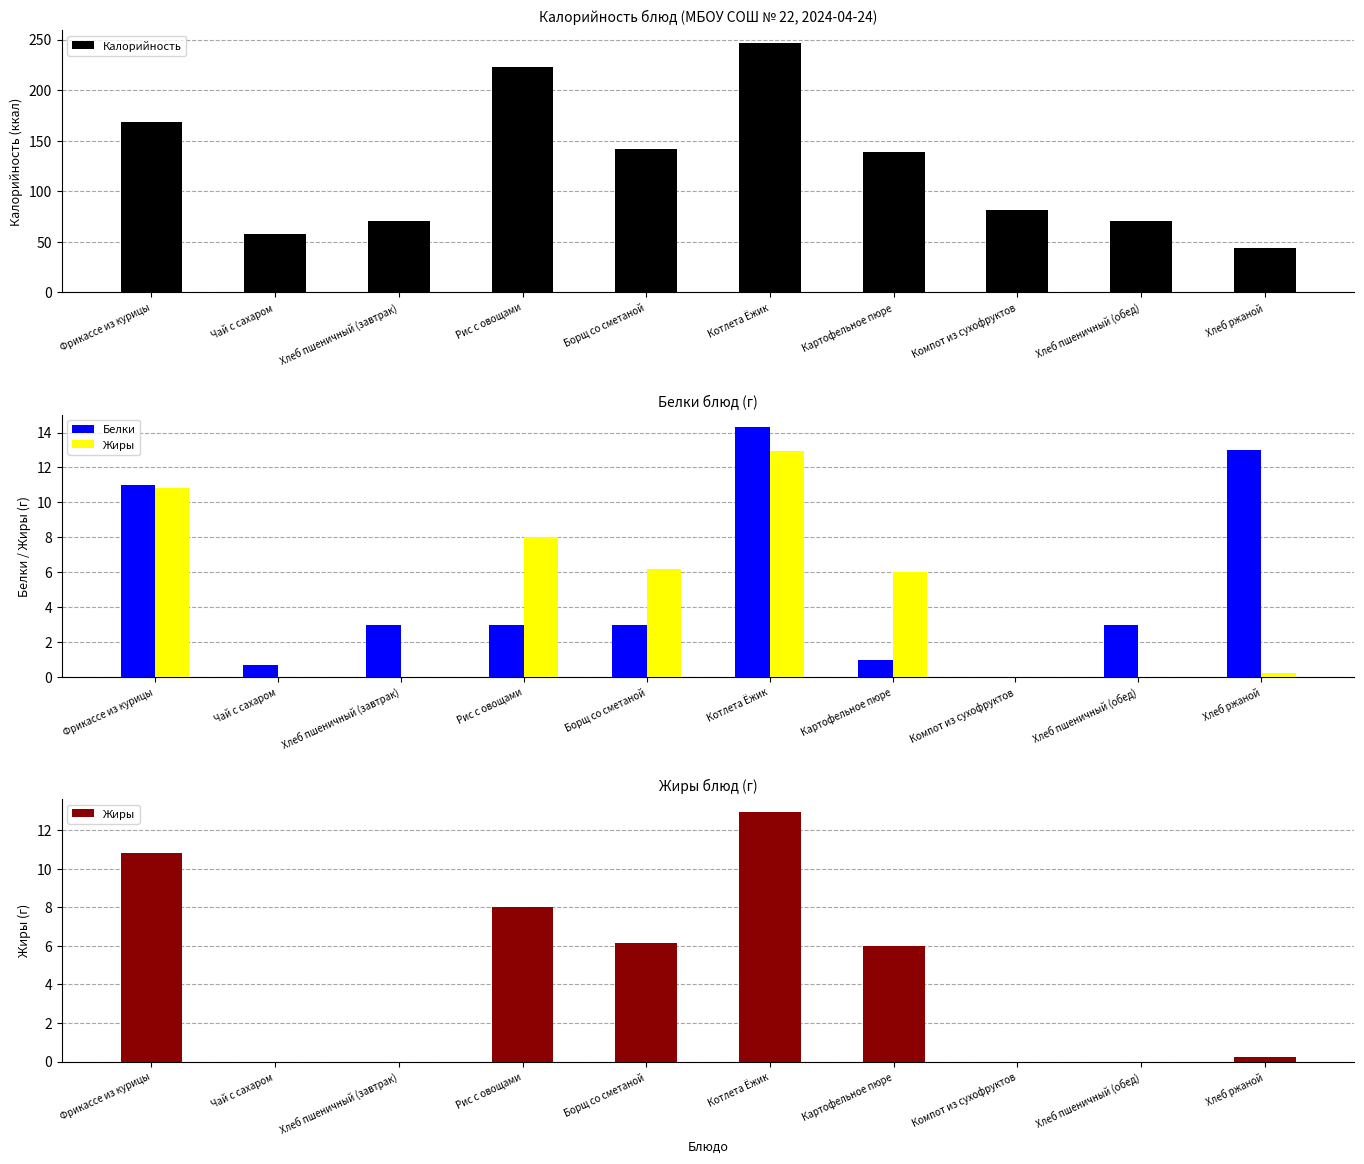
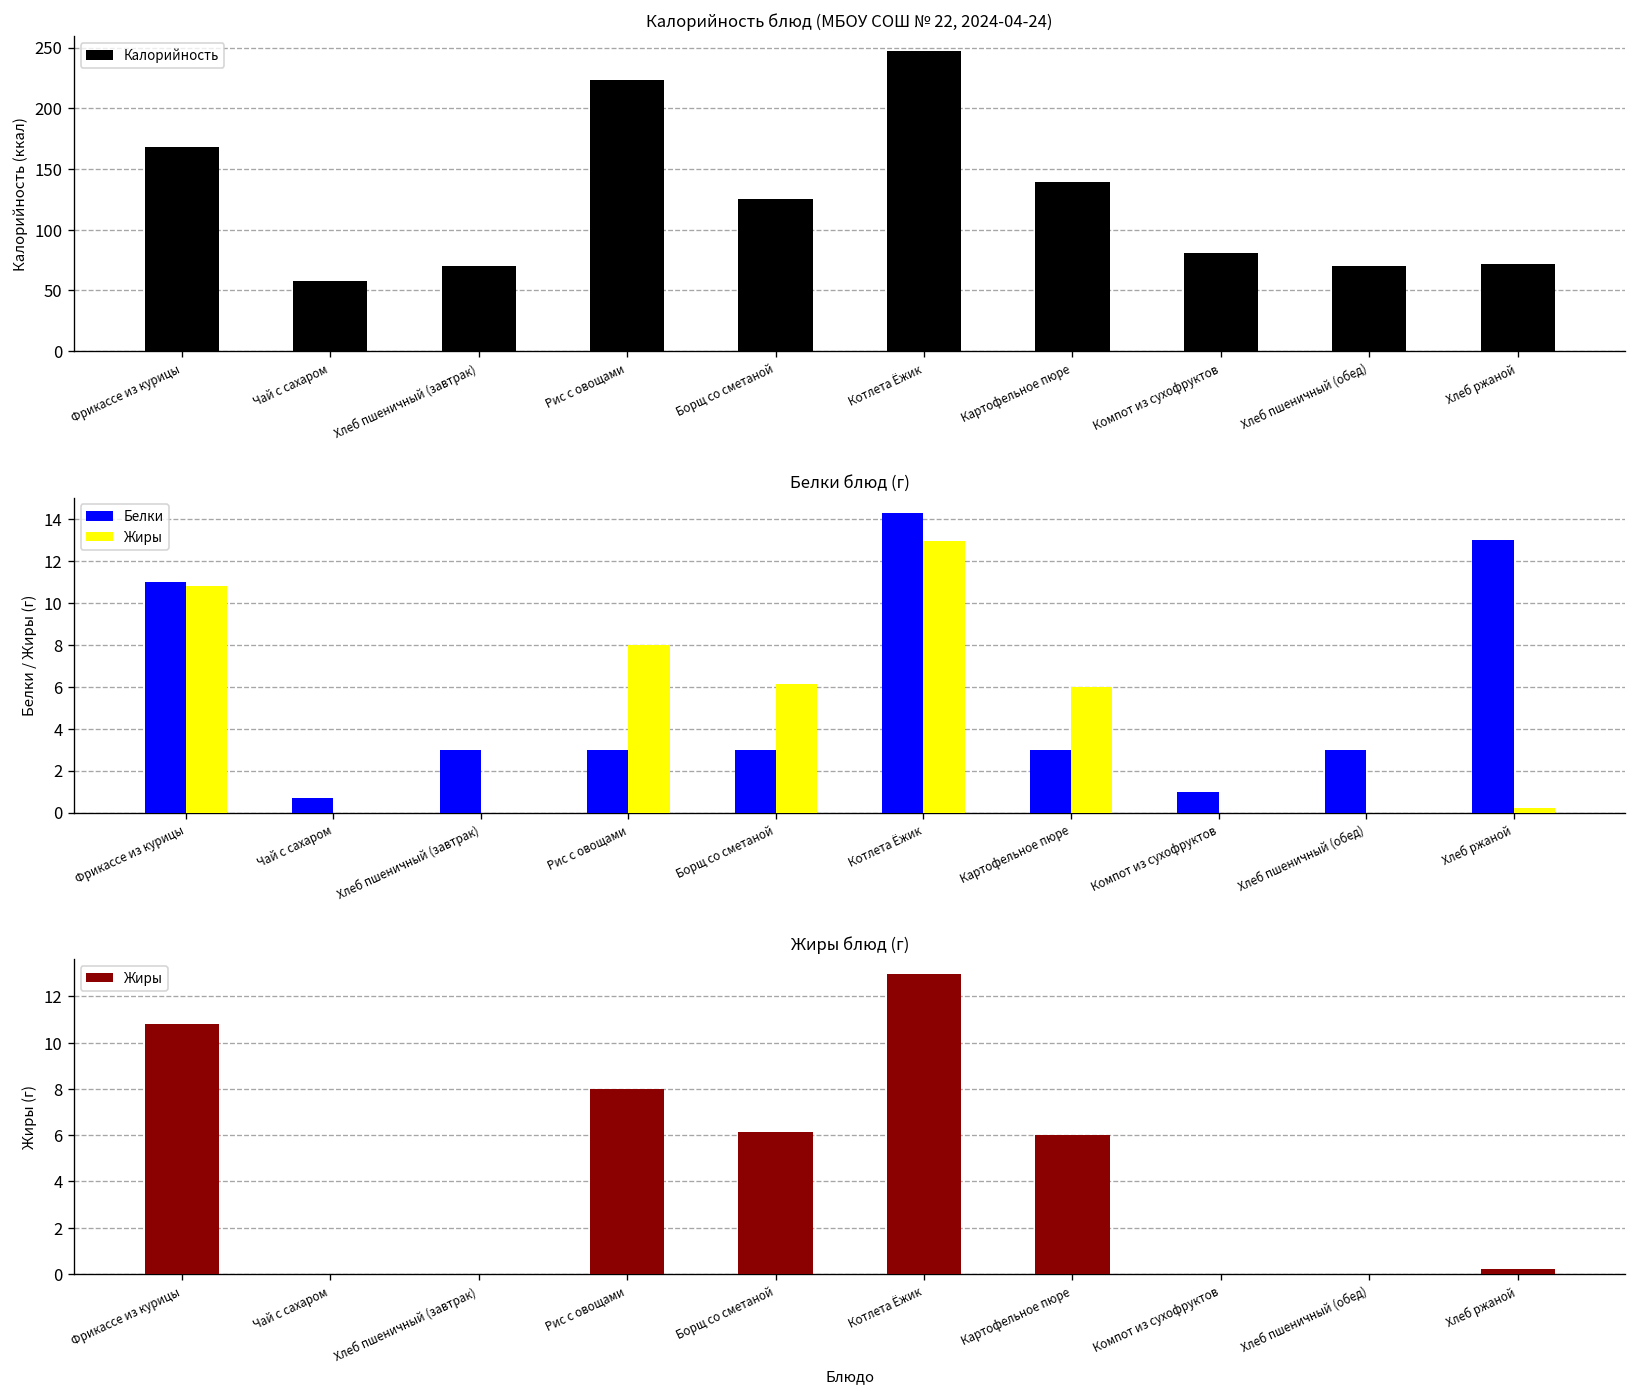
  {
    "Калорийность блюд (МБОУ СОШ № 22, 2024-04-24)": {
      "Фрикассе из курицы": 168,
      "Чай с сахаром": 58,
      "Хлеб пшеничный (завтрак)": 71,
      "Рис с овощами": 223,
-     "Борщ со сметаной": 142,
+     "Борщ со сметаной": 125,
      "Котлета Ёжик": 247,
      "Картофельное пюре": 139,
      "Компот из сухофруктов": 81,
      "Хлеб пшеничный (обед)": 71,
-     "Хлеб ржаной": 44
+     "Хлеб ржаной": 72
    },
    "Белки блюд (г)": {
      "Белки": {
        "Фрикассе из курицы": 11,
        "Чай с сахаром": 0.7,
        "Хлеб пшеничный (завтрак)": 3,
        "Рис с овощами": 3,
        "Борщ со сметаной": 3,
        "Котлета Ёжик": 14.3,
-       "Картофельное пюре": 1,
-       "Компот из сухофруктов": 0,
+       "Картофельное пюре": 3,
+       "Компот из сухофруктов": 1,
        "Хлеб пшеничный (обед)": 3,
        "Хлеб ржаной": 13
      }
    },
    "Жиры блюд (г)": {
      "Фрикассе из курицы": 10.8,
      "Чай с сахаром": 0.0,
      "Хлеб пшеничный (завтрак)": 0.0,
      "Рис с овощами": 8.0,
      "Борщ со сметаной": 6.2,
      "Котлета Ёжик": 13.0,
      "Картофельное пюре": 6.0,
      "Компот из сухофруктов": 0.0,
      "Хлеб пшеничный (обед)": 0.0,
      "Хлеб ржаной": 0.2
    }
  }
